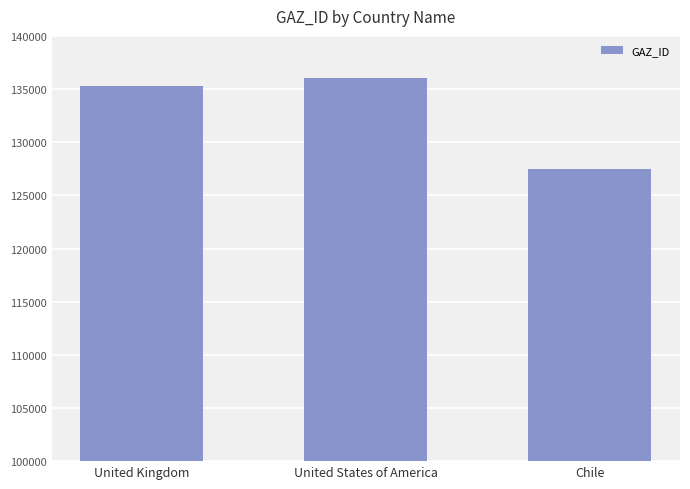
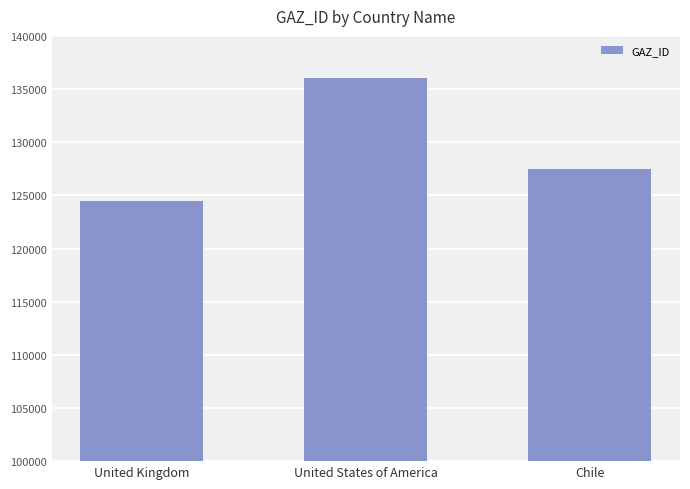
  {
-   "United Kingdom": 135200,
+   "United Kingdom": 124500,
    "United States of America": 136000,
    "Chile": 127500
  }
